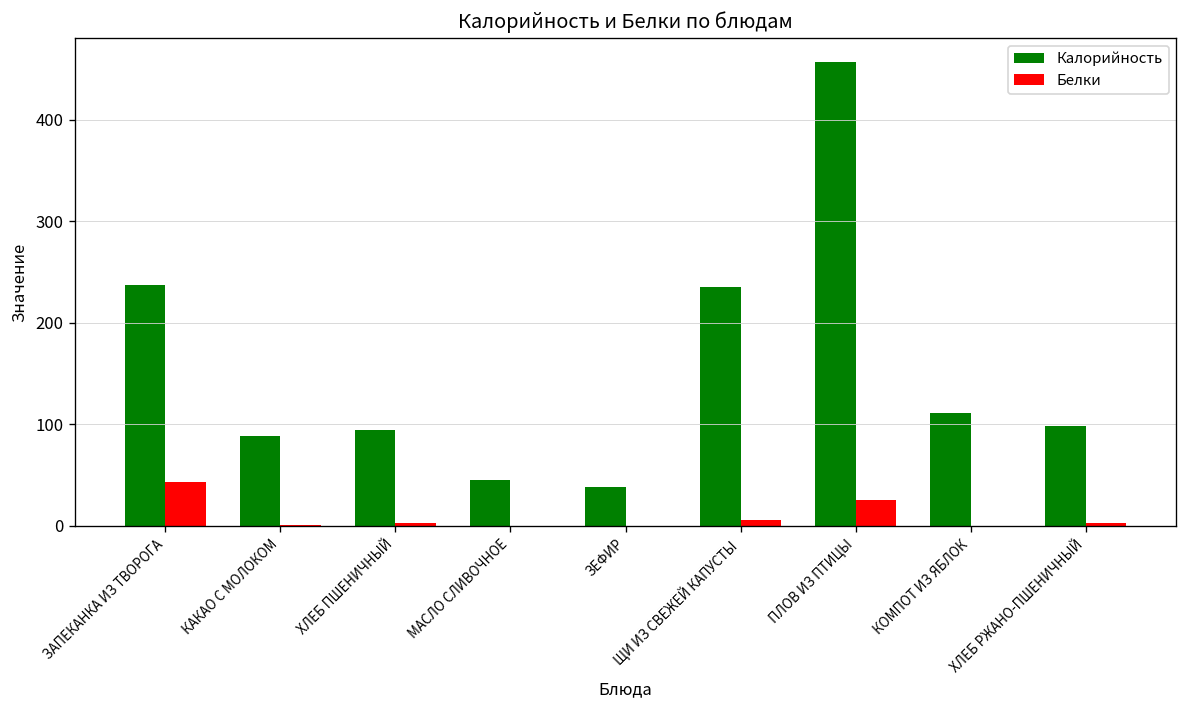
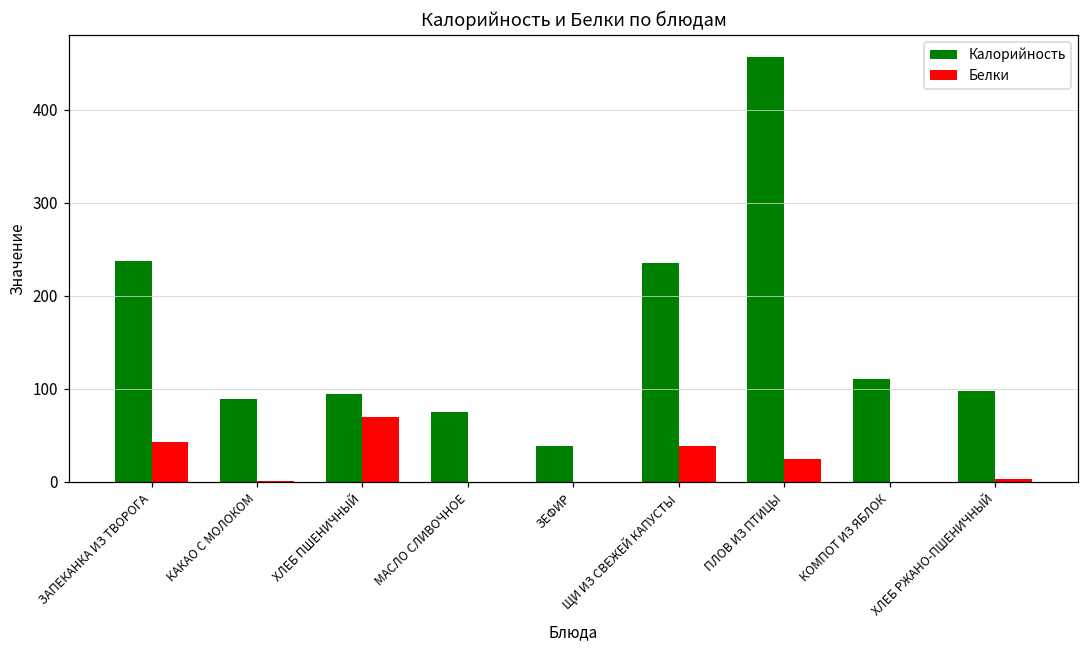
  {
    "Калорийность": {
      "ЗАПЕКАНКА ИЗ ТВОРОГА": 240,
      "КАКАО С МОЛОКОМ": 90,
      "ХЛЕБ ПШЕНИЧНЫЙ": 90,
-     "МАСЛО СЛИВОЧНОЕ": 50,
+     "МАСЛО СЛИВОЧНОЕ": 80,
      "ЗЕФИР": 40,
      "ЩИ ИЗ СВЕЖЕЙ КАПУСТЫ": 240,
      "ПЛОВ ИЗ ПТИЦЫ": 460,
      "КОМПОТ ИЗ ЯБЛОК": 110,
      "ХЛЕБ РЖАНО-ПШЕНИЧНЫЙ": 100
    },
    "Белки": {
      "ЗАПЕКАНКА ИЗ ТВОРОГА": 40,
-     "ХЛЕБ ПШЕНИЧНЫЙ": 0,
-     "ЩИ ИЗ СВЕЖЕЙ КАПУСТЫ": 10,
+     "ХЛЕБ ПШЕНИЧНЫЙ": 70,
+     "ЩИ ИЗ СВЕЖЕЙ КАПУСТЫ": 40,
      "ПЛОВ ИЗ ПТИЦЫ": 30,
      "ХЛЕБ РЖАНО-ПШЕНИЧНЫЙ": 0
    }
  }
